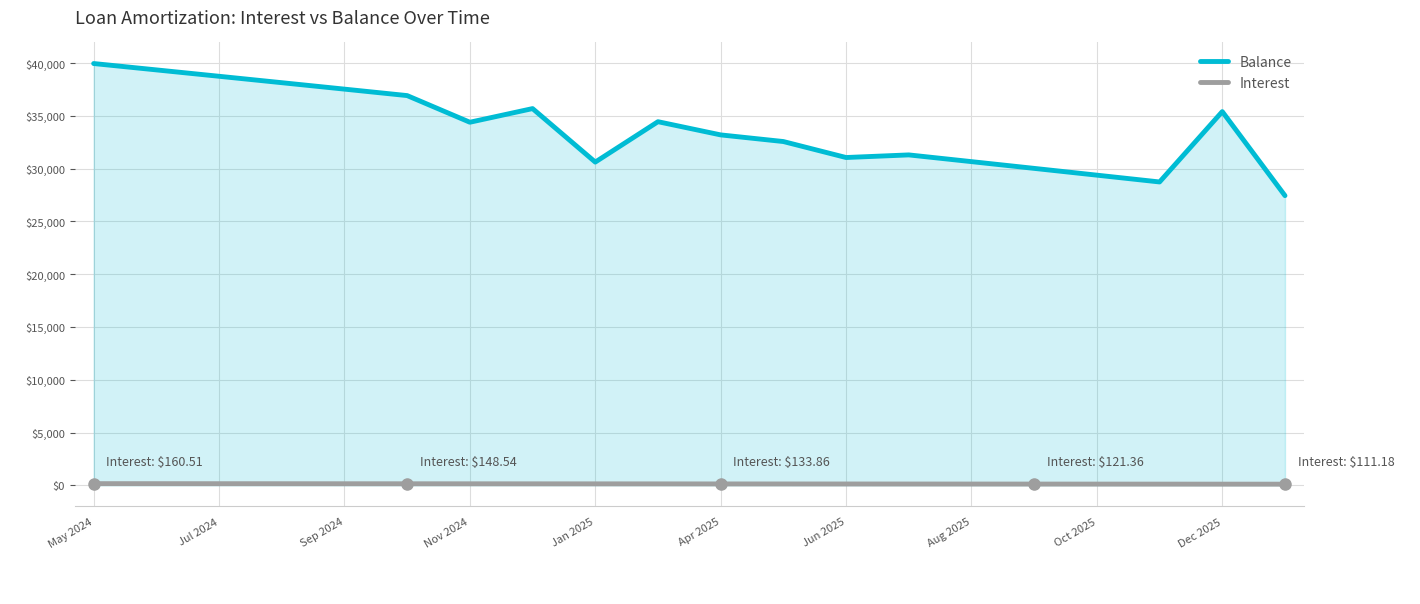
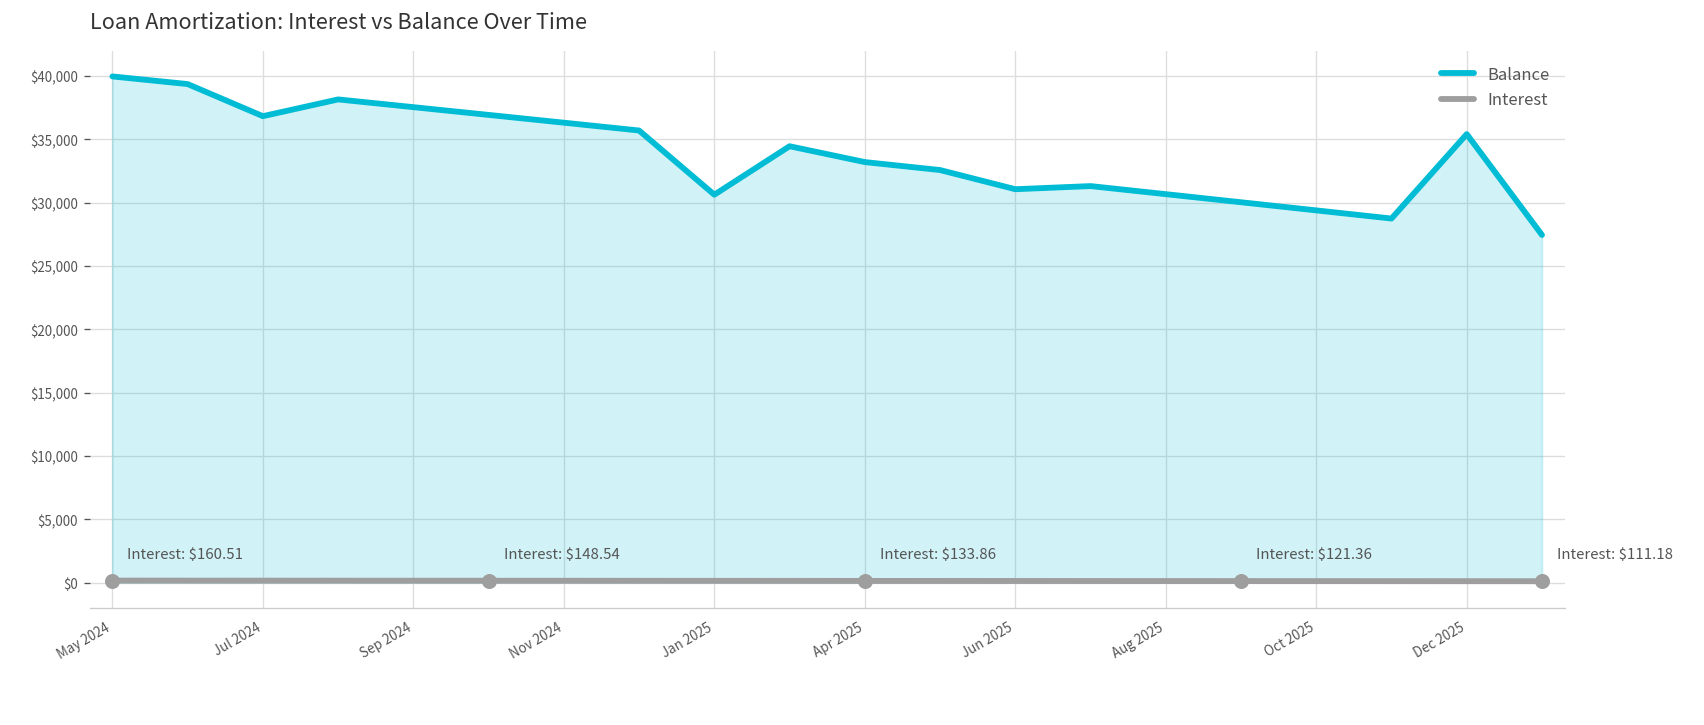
  {
    "Balance": {
      "May 2024": "$40,000",
-     "Jul 2024": "$38,700",
+     "Jul 2024": "$36,800",
      "Sep 2024": "$37,500",
-     "Nov 2024": "$34,400",
+     "Nov 2024": "$36,300",
      "Jan 2025": "$30,600",
      "Apr 2025": "$33,200",
      "Jun 2025": "$31,000",
      "Aug 2025": "$30,700",
      "Oct 2025": "$29,400",
      "Dec 2025": "$35,400"
    }
  }
